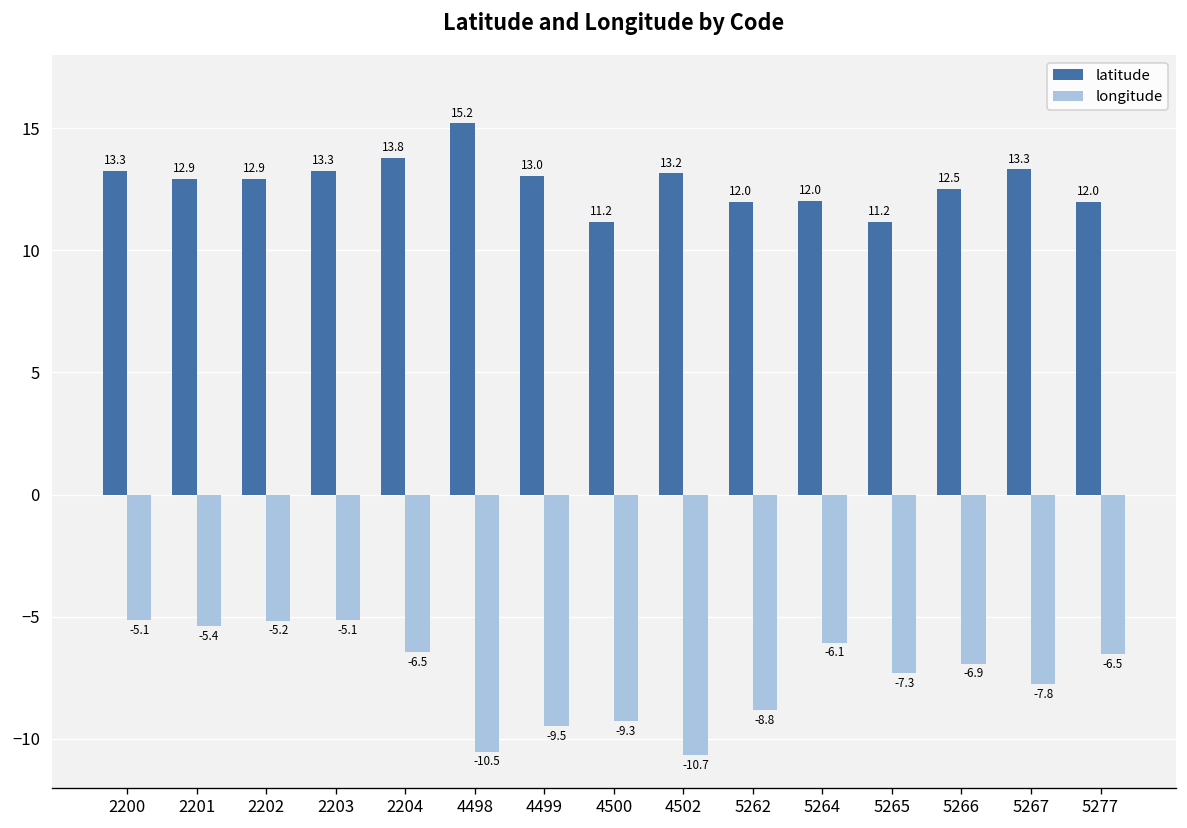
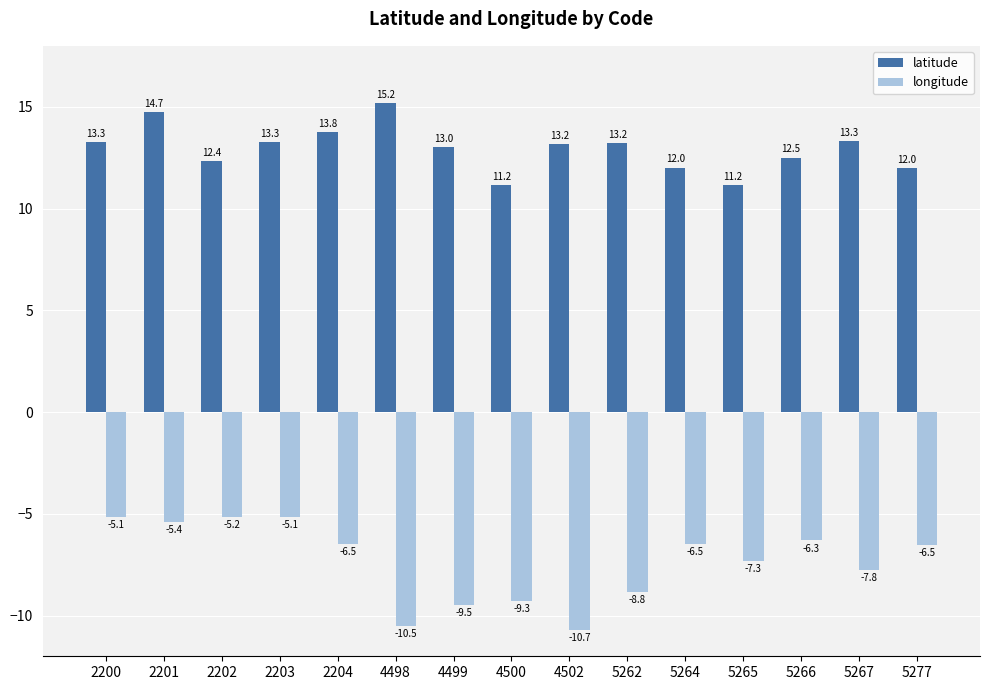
  {
    "latitude": {
      "2200": 13.3,
-     "2201": 12.9,
-     "2202": 12.9,
+     "2201": 14.7,
+     "2202": 12.4,
      "2203": 13.3,
      "2204": 13.8,
      "4498": 15.2,
      "4499": 13.0,
      "4500": 11.2,
      "4502": 13.2,
-     "5262": 12.0,
+     "5262": 13.2,
      "5264": 12.0,
      "5265": 11.2,
      "5266": 12.5,
      "5267": 13.3,
      "5277": 12.0
    },
    "longitude": {
      "2200": -5.1,
      "2201": -5.4,
      "2202": -5.2,
      "2203": -5.1,
      "2204": -6.5,
      "4498": -10.5,
      "4499": -9.5,
      "4500": -9.3,
      "4502": -10.7,
      "5262": -8.8,
-     "5264": -6.1,
+     "5264": -6.5,
      "5265": -7.3,
-     "5266": -6.9,
+     "5266": -6.3,
      "5267": -7.8,
      "5277": -6.5
    }
  }
